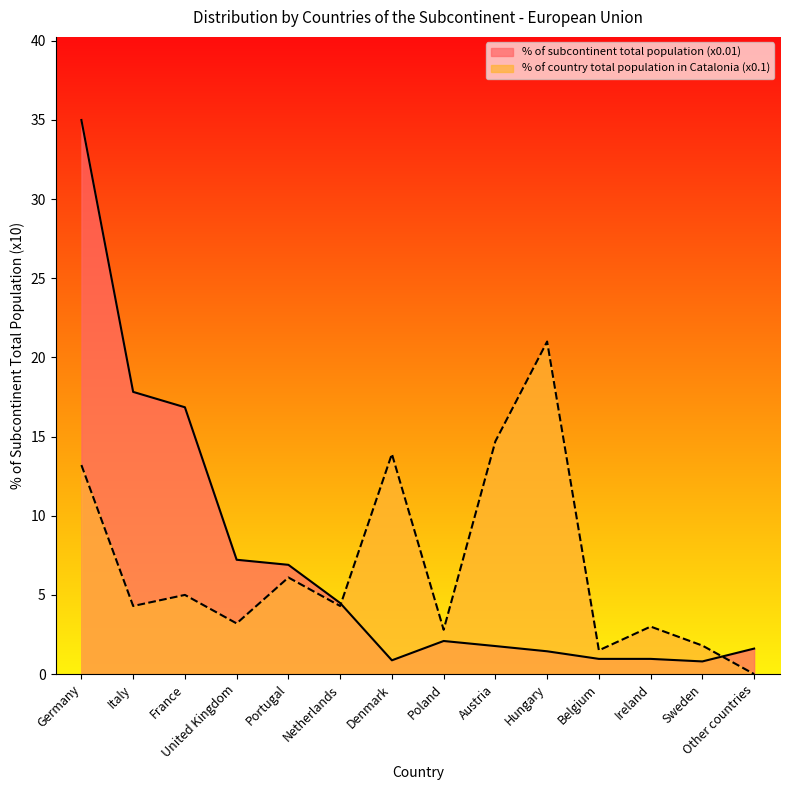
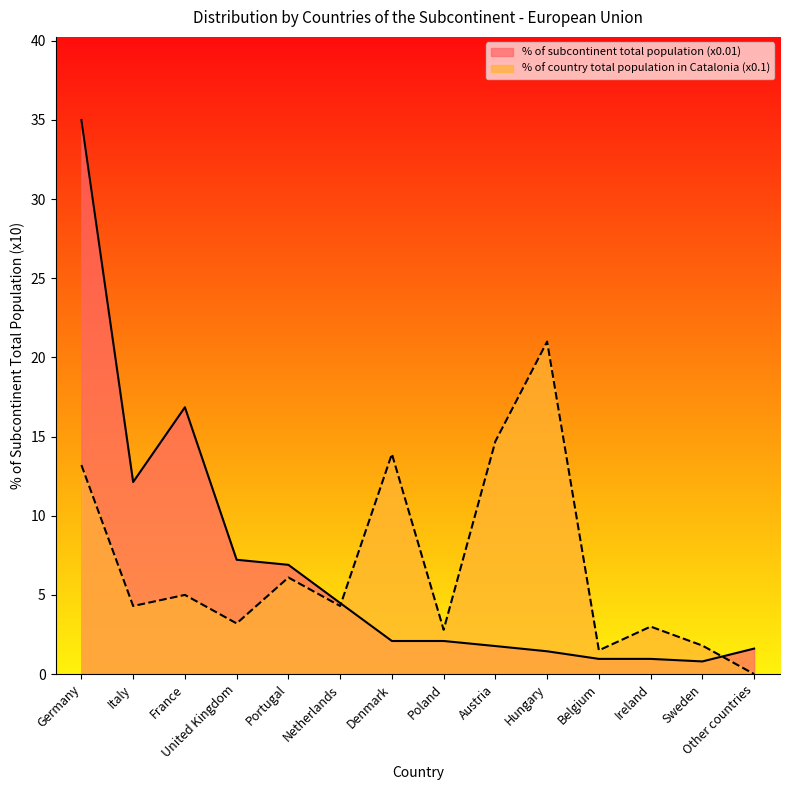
  {
    "% of subcontinent total population (x0.01)": {
      "Germany": 35.0,
-     "Italy": 17.8,
+     "Italy": 12.1,
      "France": 16.9,
      "United Kingdom": 7.2,
      "Portugal": 6.9,
      "Netherlands": 4.5,
-     "Denmark": 0.9,
+     "Denmark": 2.1,
      "Poland": 2.1,
      "Austria": 1.8,
      "Hungary": 1.4,
      "Belgium": 1.0,
      "Ireland": 1.0,
      "Sweden": 0.8,
      "Other countries": 1.6
    },
    "% of country total population in Catalonia (x0.1)": {
      "Germany": 13.2,
      "Italy": 4.3,
      "France": 5.0,
      "United Kingdom": 3.2,
      "Portugal": 6.1,
      "Netherlands": 4.3,
      "Denmark": 13.9,
      "Poland": 2.8,
      "Austria": 14.7,
      "Hungary": 21.0,
      "Belgium": 1.5,
      "Ireland": 3.0,
      "Sweden": 1.8,
      "Other countries": 0.0
    }
  }
